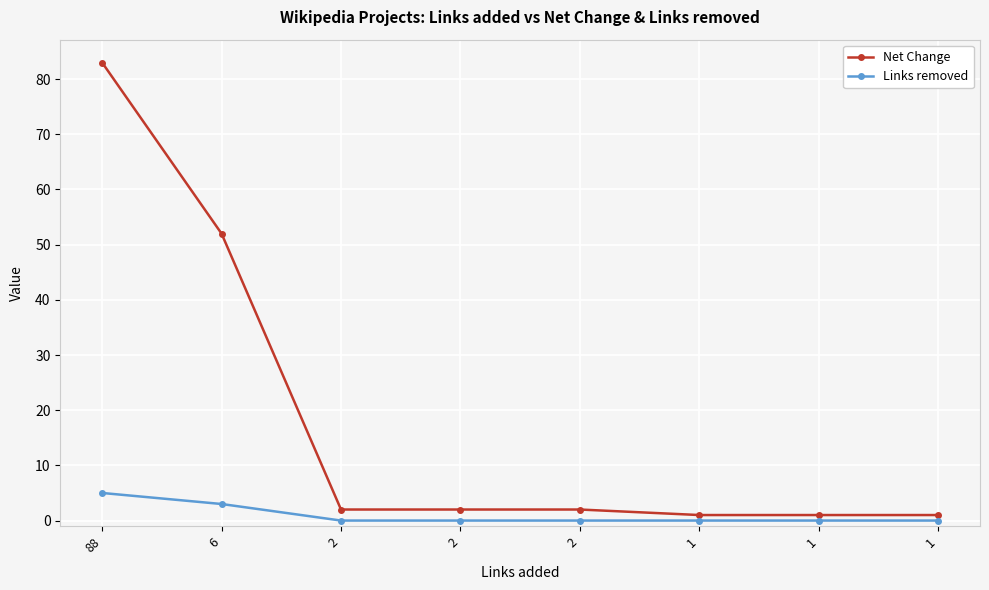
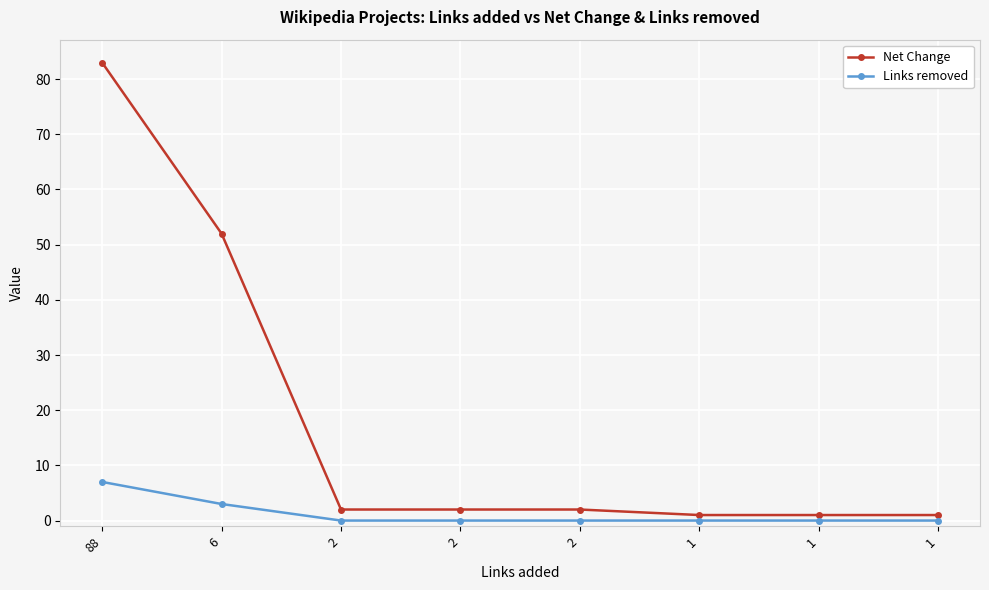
  {
    "Net Change": {
      "88": 83,
      "6": 52
    },
    "Links removed": {
-     "88": 5,
+     "88": 7,
      "6": 3
    }
  }
